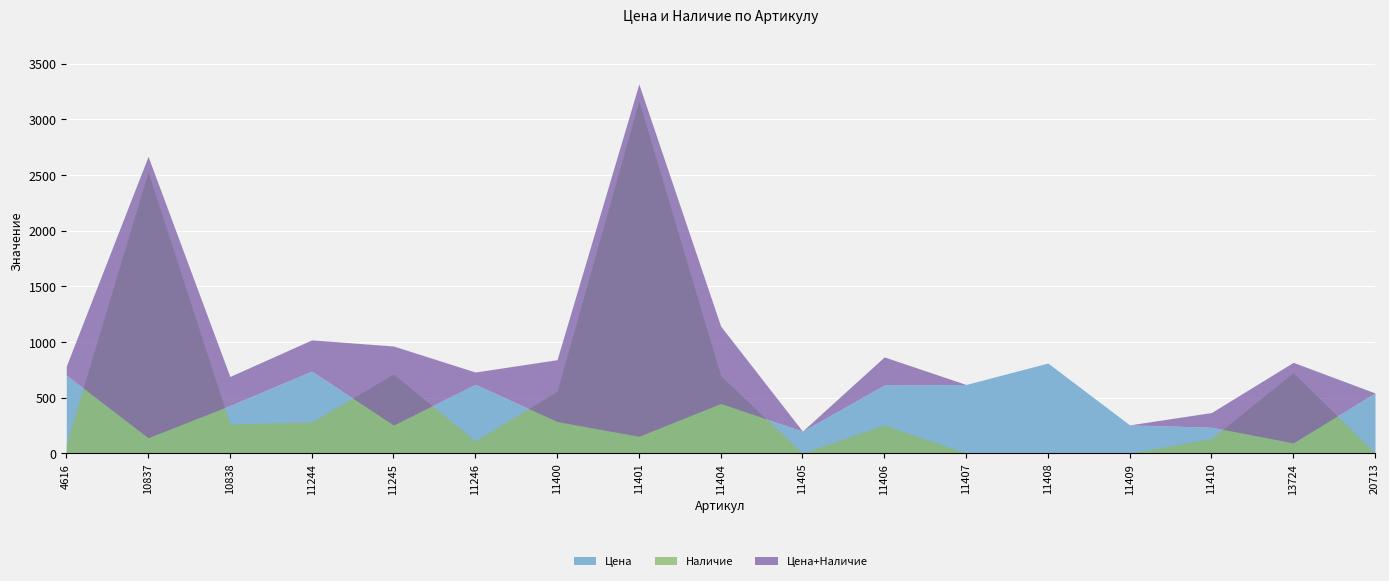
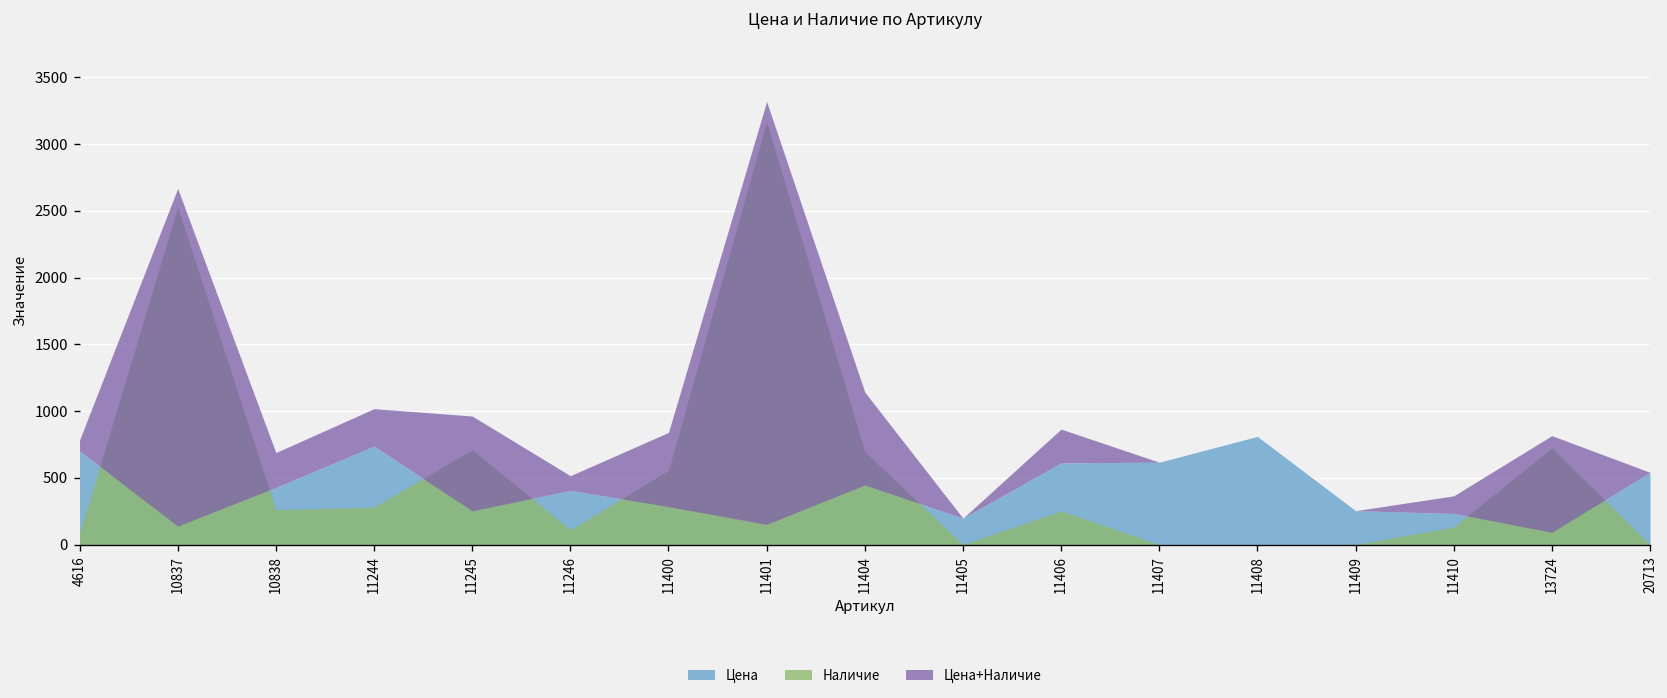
  {
    "Цена": {
      "4616": 700,
      "10837": 140,
      "10838": 430,
      "11244": 740,
      "11245": 250,
-     "11246": 620,
+     "11246": 410,
      "11400": 280,
      "11401": 150,
      "11404": 450,
      "11406": 610,
      "11410": 230,
      "13724": 90
    },
    "Наличие": {
      "4616": 80,
      "10837": 2530,
      "10838": 260,
      "11244": 280,
      "11245": 710,
      "11246": 110,
      "11400": 560,
      "11401": 3170,
      "11404": 700,
      "11405": 0,
      "11406": 250,
      "11407": 0,
      "11408": 0,
      "11409": 0,
      "11410": 130,
      "13724": 720,
      "20713": 0
    },
    "Цена+Наличие": {
      "4616": 80,
      "10837": 2530,
      "10838": 260,
      "11244": 280,
      "11245": 710,
      "11246": 110,
      "11400": 560,
      "11401": 3170,
      "11404": 700,
      "11406": 250,
      "11410": 130,
      "13724": 720
    }
  }
